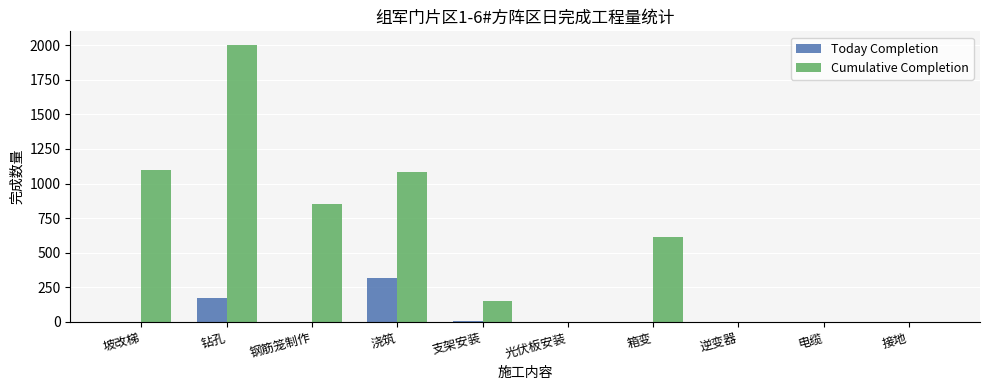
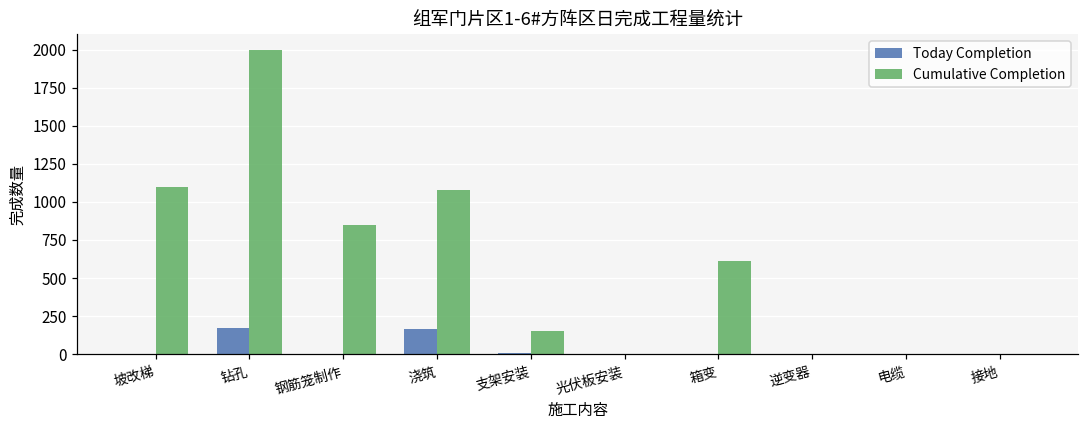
  {
    "Today Completion": {
      "坡改梯": 0,
      "钻孔": 170,
      "钢筋笼制作": 0,
-     "浇筑": 320,
+     "浇筑": 170,
      "光伏板安装": 0,
      "箱变": 0,
      "逆变器": 0,
      "电缆": 0,
      "接地": 0
    },
    "Cumulative Completion": {
      "坡改梯": 1100,
      "钻孔": 2000,
      "钢筋笼制作": 850,
      "浇筑": 1080,
      "支架安装": 150,
      "光伏板安装": 0,
      "箱变": 610,
      "逆变器": 0,
      "电缆": 0,
      "接地": 0
    }
  }
